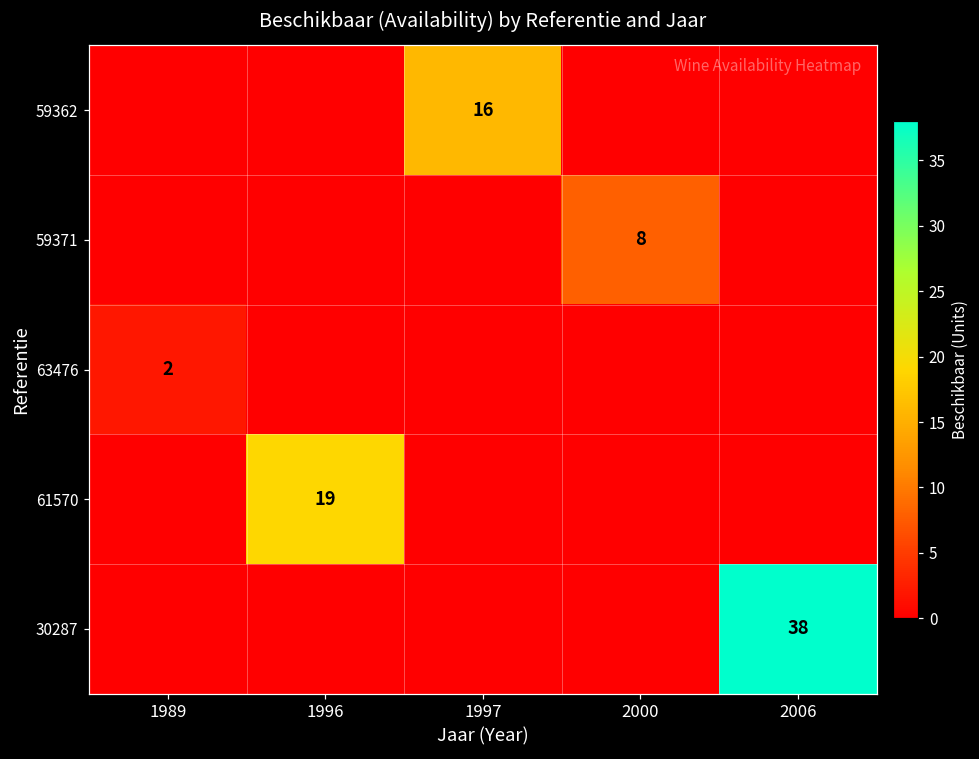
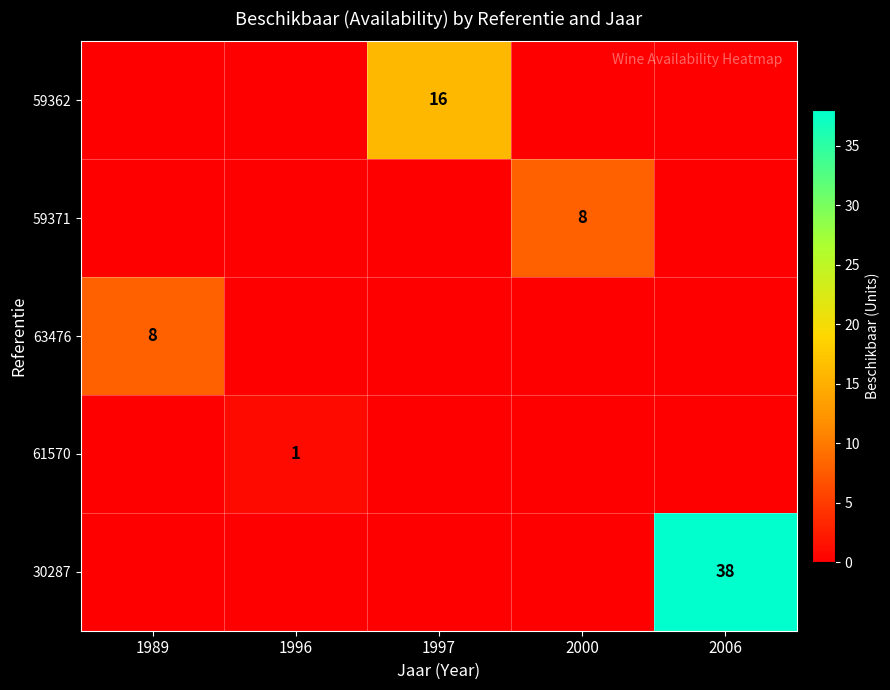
  {
    "59362": {
      "1997": 16
    },
    "59371": {
      "2000": 8
    },
    "63476": {
-     "1989": 2
+     "1989": 8
    },
    "61570": {
-     "1996": 19
+     "1996": 1
    },
    "30287": {
      "2006": 38
    }
  }
